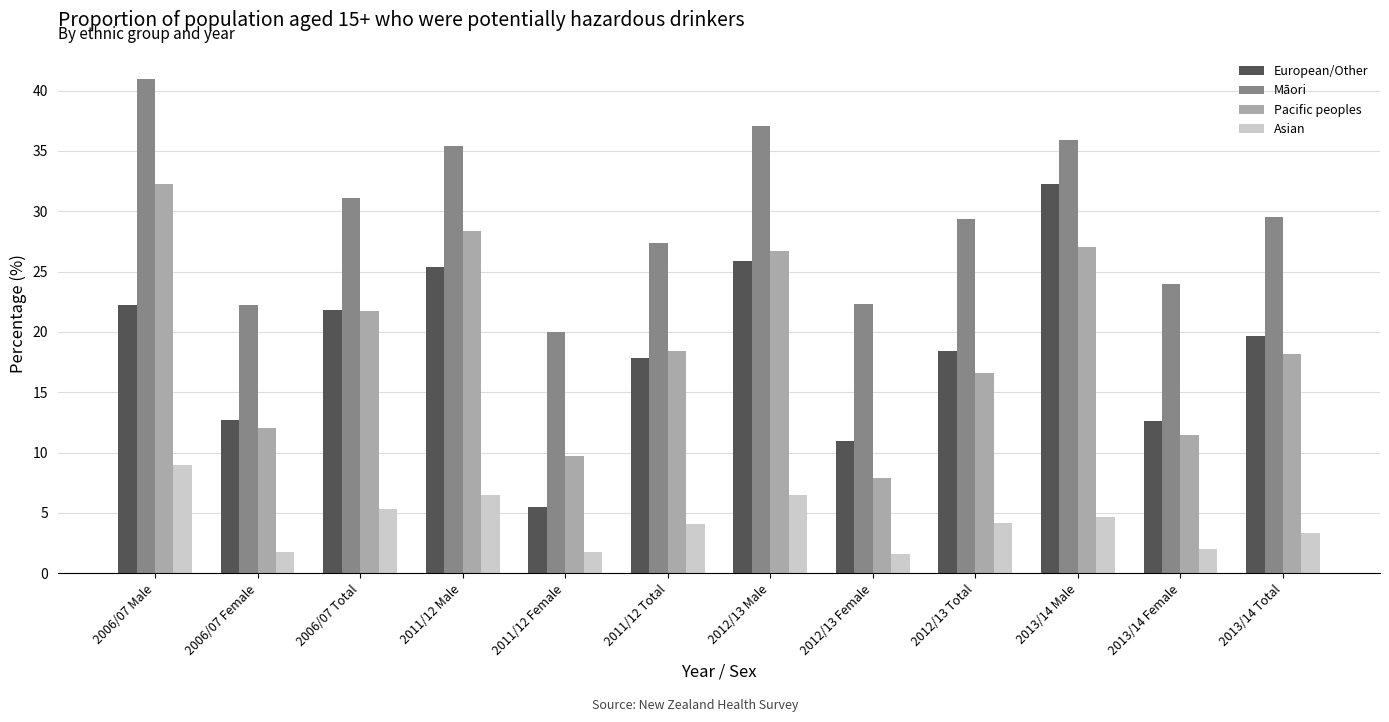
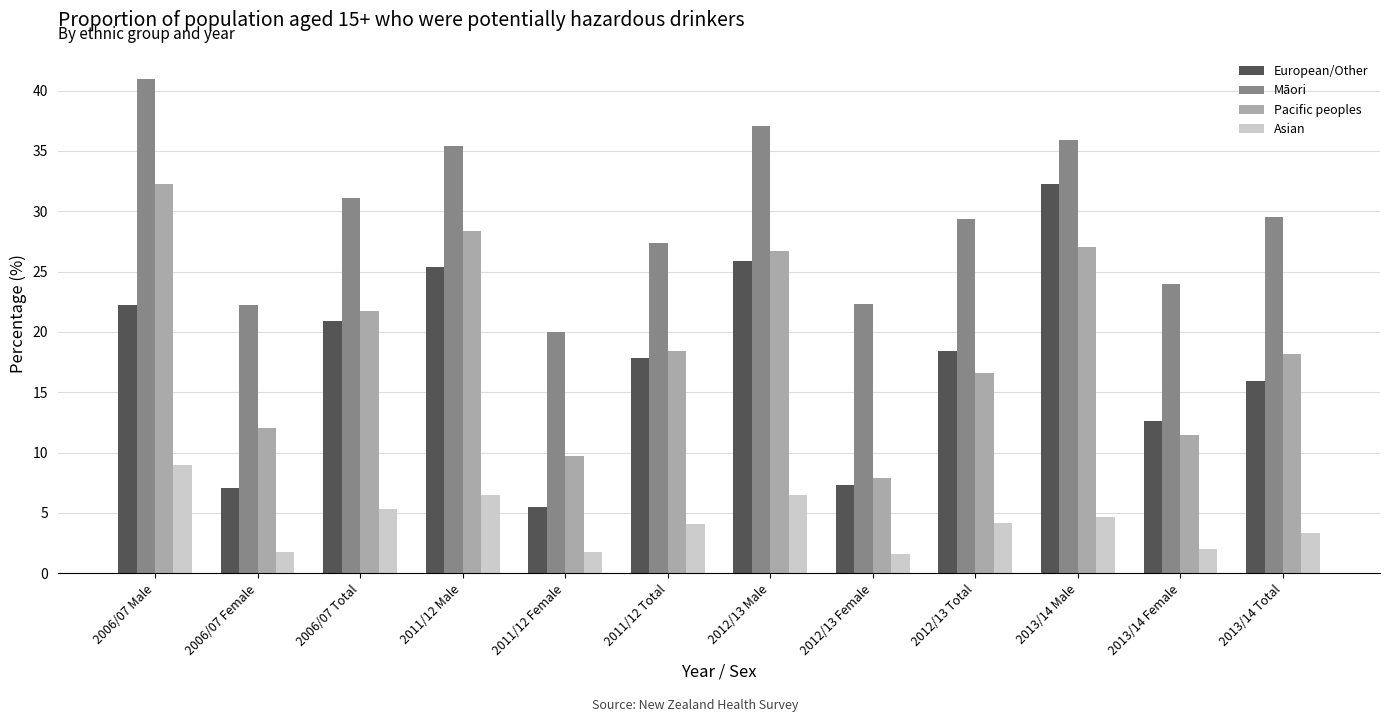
  {
    "European/Other": {
      "2006/07 Male": 22.2,
-     "2006/07 Female": 12.7,
-     "2006/07 Total": 21.8,
+     "2006/07 Female": 7.1,
+     "2006/07 Total": 20.9,
      "2011/12 Male": 25.4,
      "2011/12 Female": 5.5,
      "2011/12 Total": 17.8,
      "2012/13 Male": 25.9,
-     "2012/13 Female": 11.0,
+     "2012/13 Female": 7.3,
      "2012/13 Total": 18.4,
      "2013/14 Male": 32.3,
      "2013/14 Female": 12.6,
-     "2013/14 Total": 19.7
+     "2013/14 Total": 15.9
    }
  }
